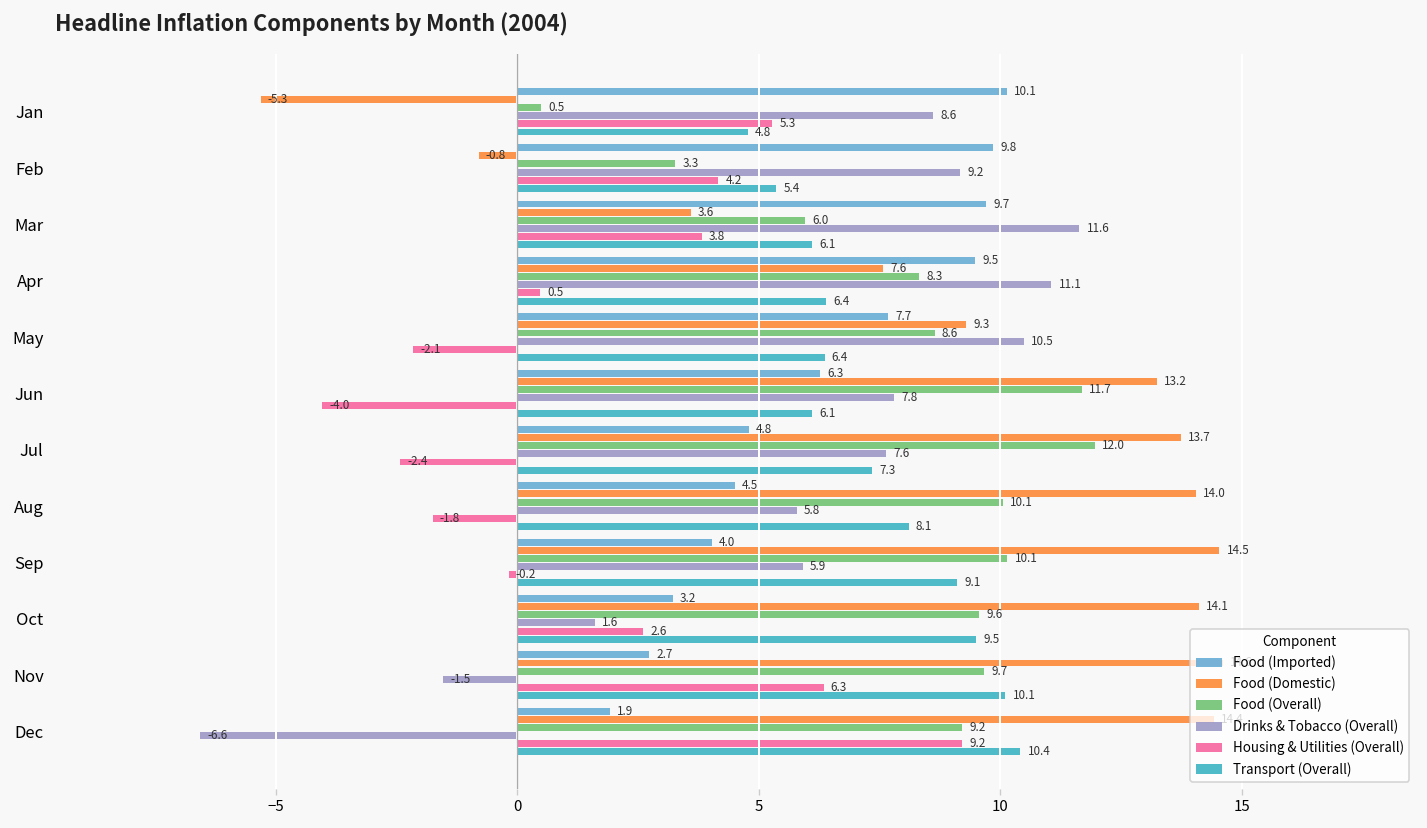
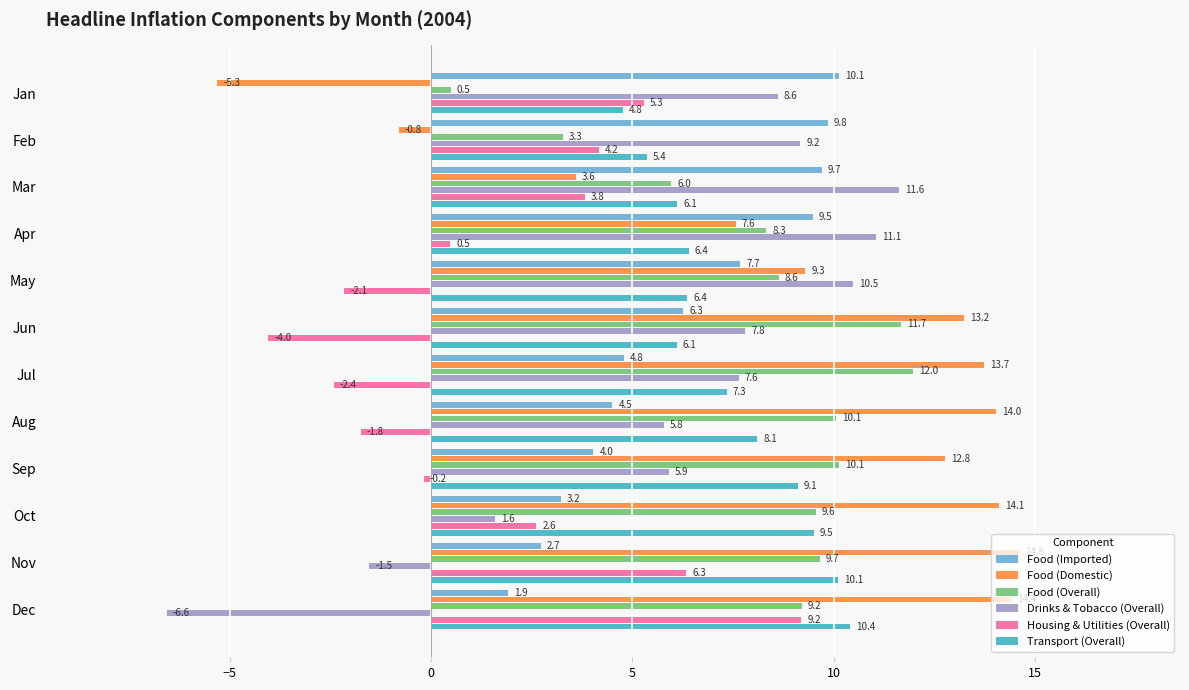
  {
    "Food (Domestic)": {
      "Jan": -5.3,
      "Feb": -0.8,
      "Mar": 3.6,
      "Apr": 7.6,
      "May": 9.3,
      "Jun": 13.2,
      "Jul": 13.7,
      "Aug": 14.0,
-     "Sep": 14.5,
+     "Sep": 12.8,
      "Oct": 14.1
    },
    "Food (Overall)": {
      "Jan": 0.5,
      "Feb": 3.3,
      "Mar": 6.0,
      "Apr": 8.3,
      "May": 8.6,
      "Jun": 11.7,
      "Jul": 12.0,
      "Aug": 10.1,
      "Sep": 10.1,
      "Oct": 9.6,
      "Nov": 9.7,
      "Dec": 9.2
    },
    "Housing & Utilities (Overall)": {
      "Jan": 5.3,
      "Feb": 4.2,
      "Mar": 3.8,
      "Apr": 0.5,
      "May": -2.1,
      "Jun": -4.0,
      "Jul": -2.4,
      "Aug": -1.8,
      "Sep": -0.2,
      "Oct": 2.6,
      "Nov": 6.3,
      "Dec": 9.2
    }
  }
